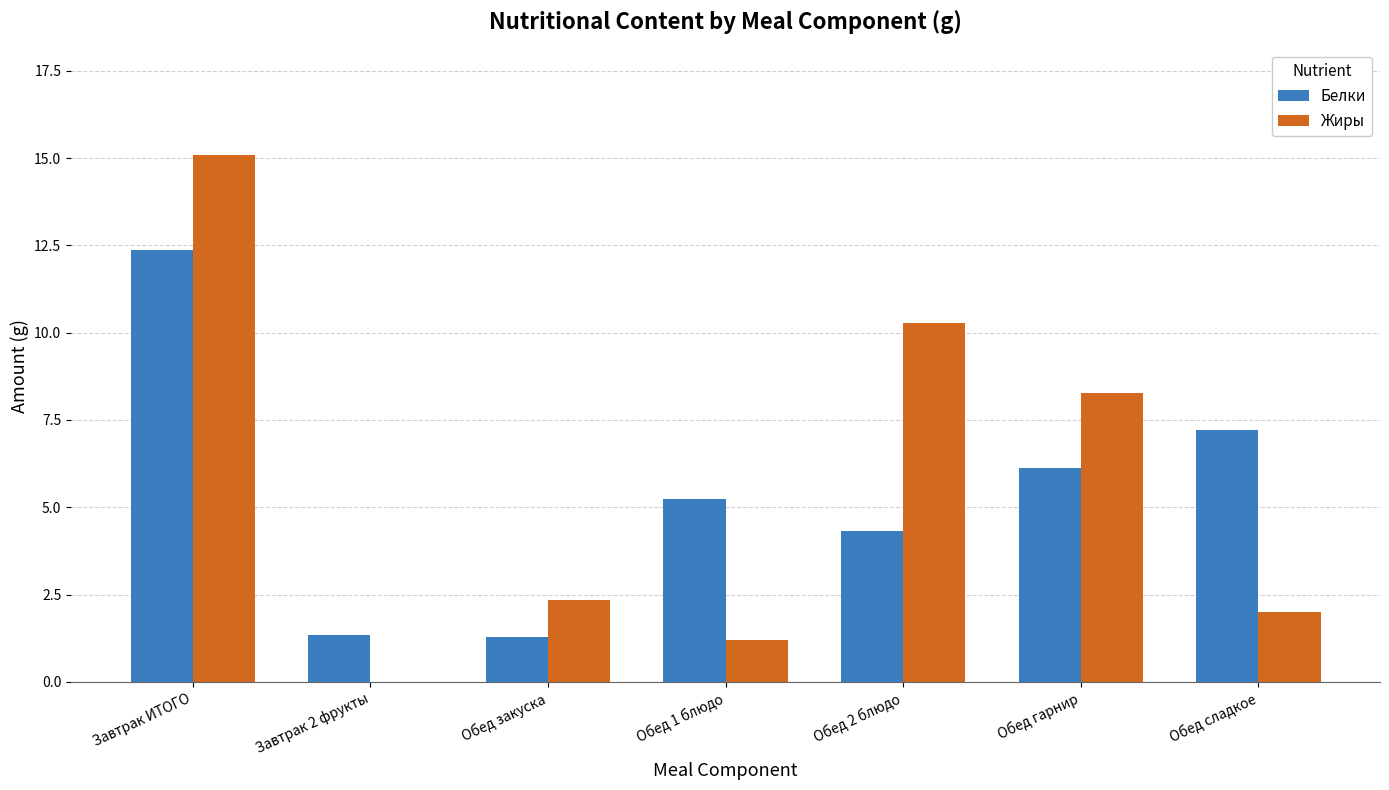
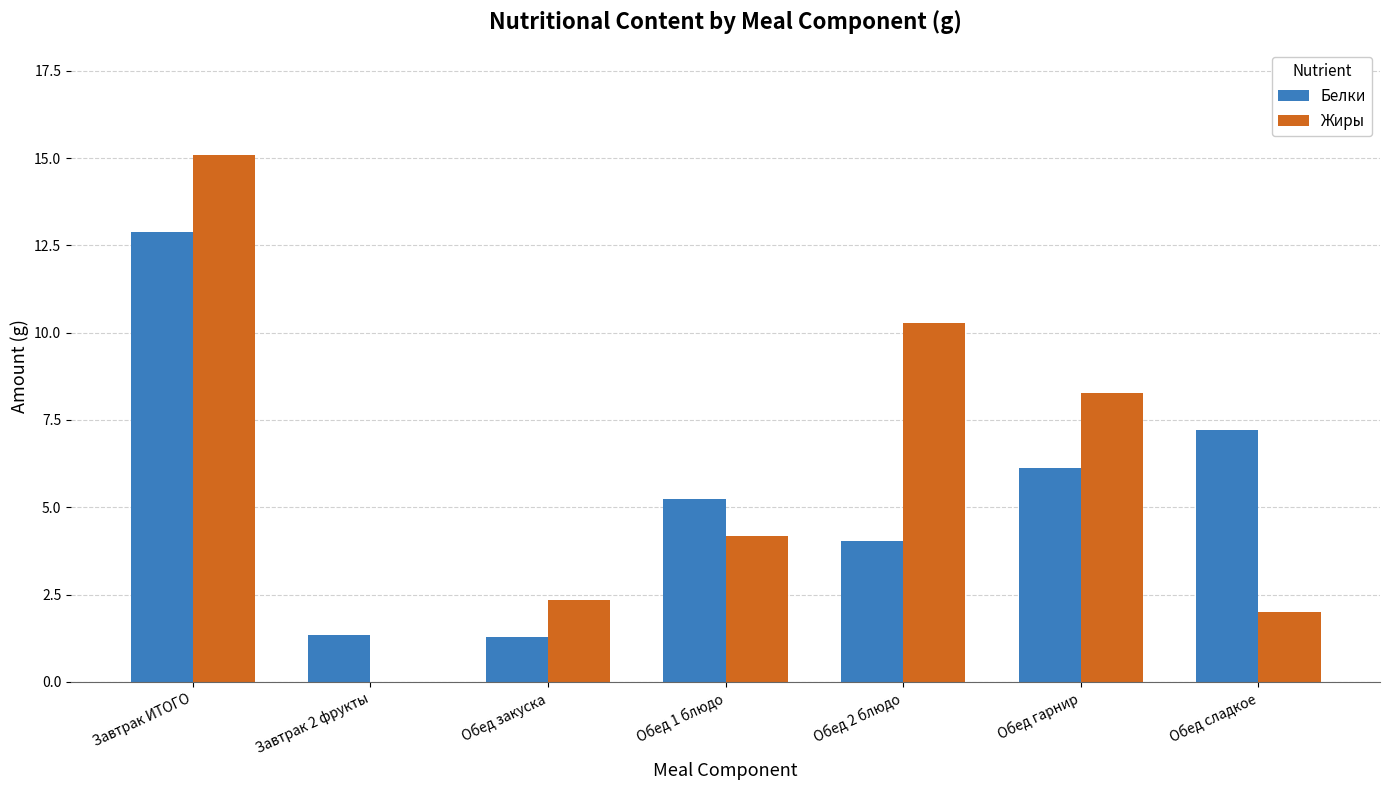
  {
    "Белки": {
-     "Завтрак ИТОГО": 12.4,
+     "Завтрак ИТОГО": 12.9,
      "Завтрак 2 фрукты": 1.4,
      "Обед закуска": 1.3,
      "Обед 1 блюдо": 5.2,
-     "Обед 2 блюдо": 4.3,
+     "Обед 2 блюдо": 4.0,
      "Обед гарнир": 6.1,
      "Обед сладкое": 7.2
    },
    "Жиры": {
      "Завтрак ИТОГО": 15.1,
      "Завтрак 2 фрукты": 0.0,
      "Обед закуска": 2.3,
-     "Обед 1 блюдо": 1.2,
+     "Обед 1 блюдо": 4.2,
      "Обед 2 блюдо": 10.3,
      "Обед гарнир": 8.3,
      "Обед сладкое": 2.0
    }
  }
